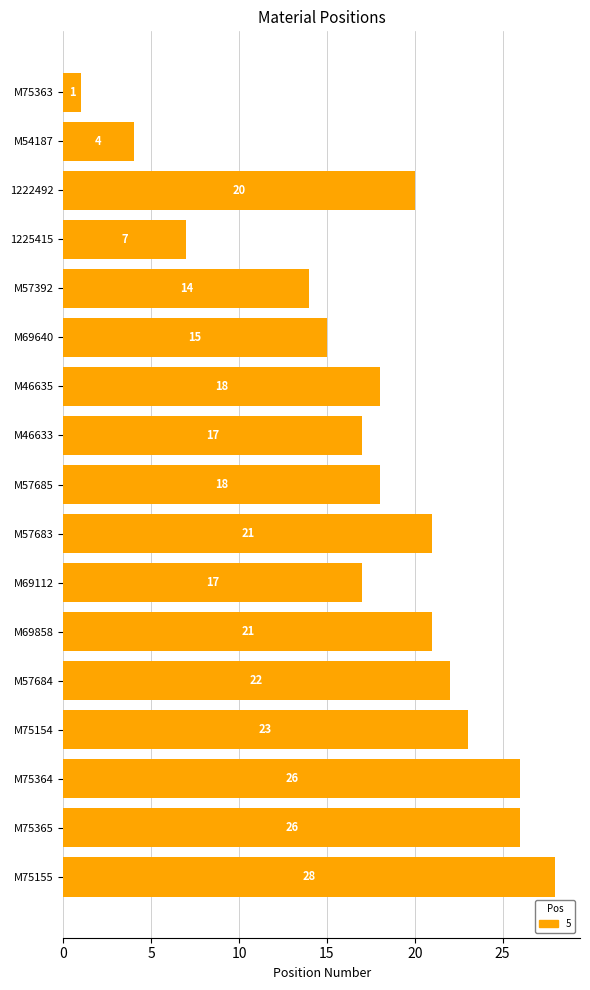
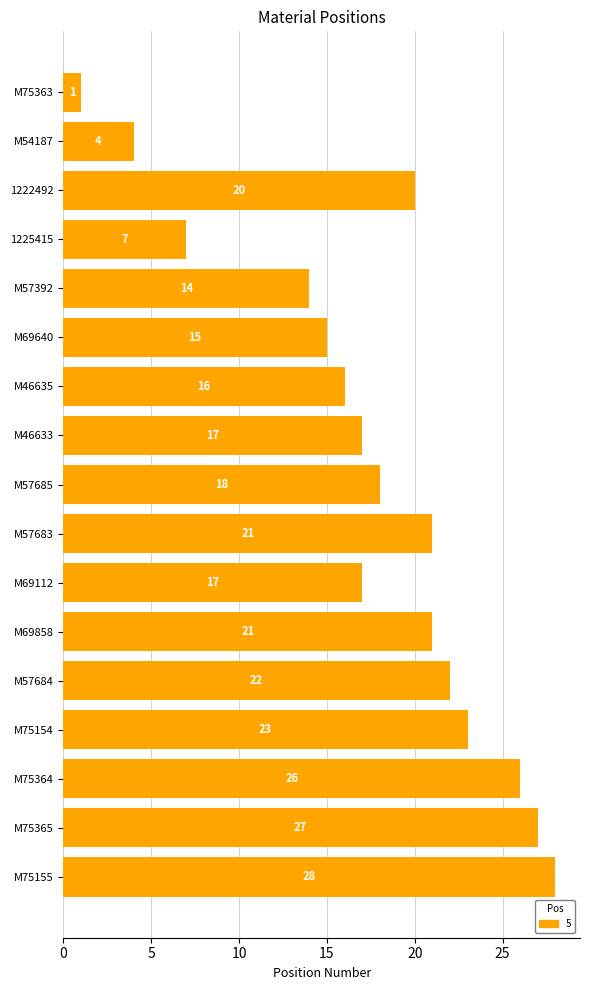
  {
    "M75363": 1,
    "M54187": 4,
    "1222492": 20,
    "1225415": 7,
    "M57392": 14,
    "M69640": 15,
-   "M46635": 18,
+   "M46635": 16,
    "M46633": 17,
    "M57685": 18,
    "M57683": 21,
    "M69112": 17,
    "M69858": 21,
    "M57684": 22,
    "M75154": 23,
    "M75364": 26,
-   "M75365": 26,
+   "M75365": 27,
    "M75155": 28
  }
